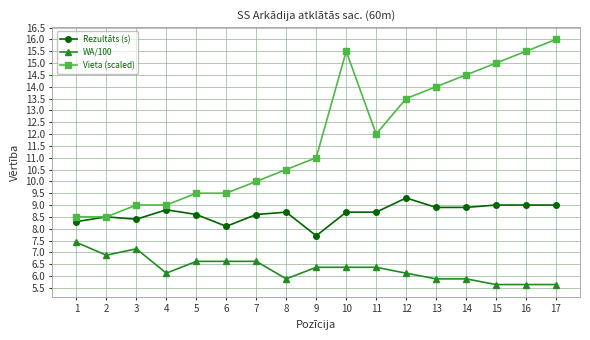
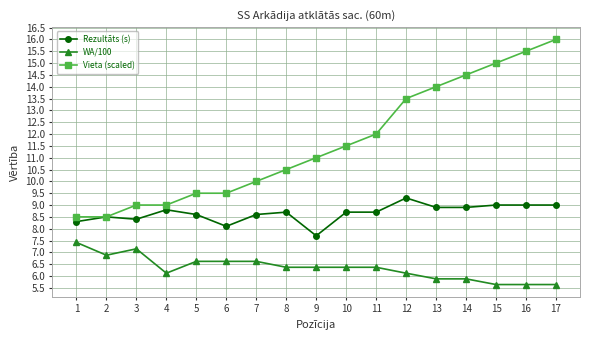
  {
    "Rezultāts (s)": {
      "1": 8.3,
      "3": 8.4,
      "4": 8.8,
      "5": 8.6,
      "6": 8.1,
      "7": 8.6,
      "8": 8.7,
      "9": 7.7,
      "10": 8.7,
      "11": 8.7,
      "12": 9.3,
      "13": 8.9,
      "14": 8.9,
      "15": 9.0,
      "16": 9.0,
      "17": 9.0
    },
    "WA/100": {
      "1": 7.4,
      "2": 6.9,
      "3": 7.2,
      "4": 6.1,
      "5": 6.6,
      "6": 6.6,
      "7": 6.6,
-     "8": 5.9,
+     "8": 6.4,
      "9": 6.4,
      "10": 6.4,
      "11": 6.4,
      "12": 6.1,
      "13": 5.9,
      "14": 5.9,
      "15": 5.6,
      "16": 5.6,
      "17": 5.6
    },
    "Vieta (scaled)": {
      "1": 8.5,
      "3": 9.0,
      "4": 9.0,
      "5": 9.5,
      "6": 9.5,
      "7": 10.0,
      "8": 10.5,
      "9": 11.0,
-     "10": 15.5,
+     "10": 11.5,
      "11": 12.0,
      "12": 13.5,
      "13": 14.0,
      "14": 14.5,
      "15": 15.0,
      "16": 15.5,
      "17": 16.0
    }
  }
